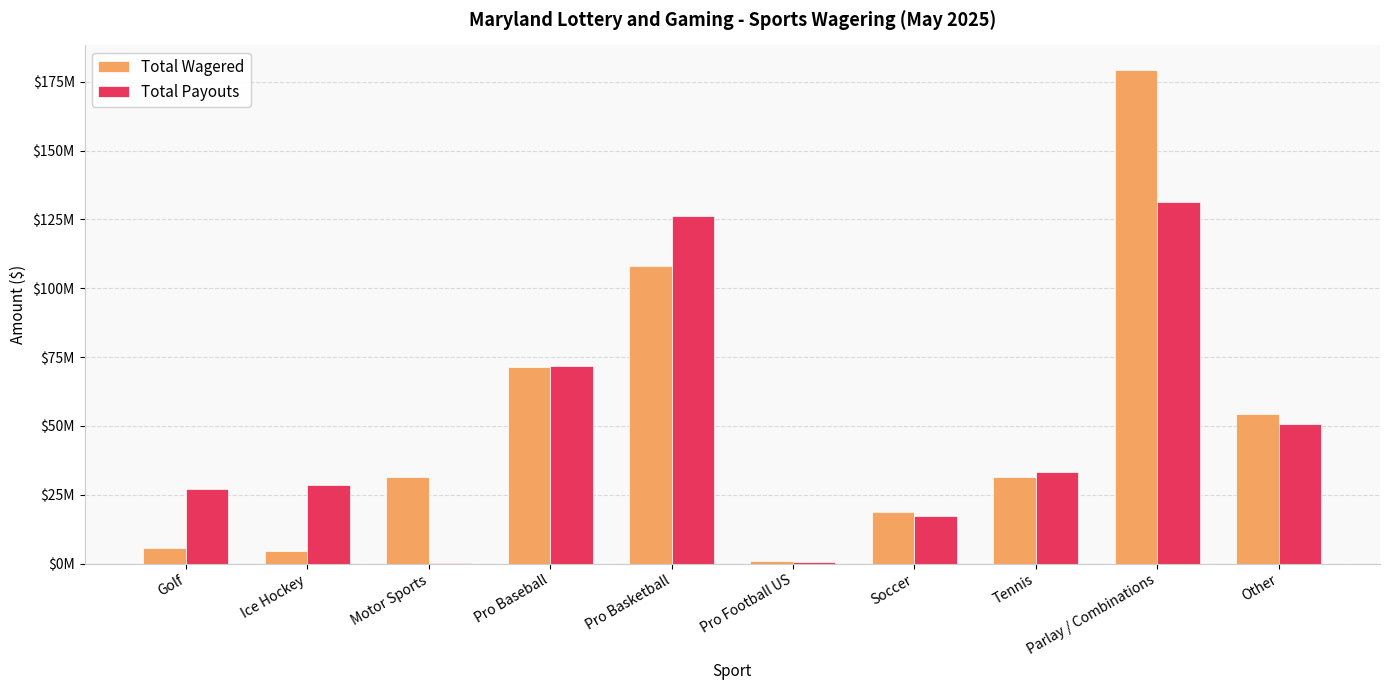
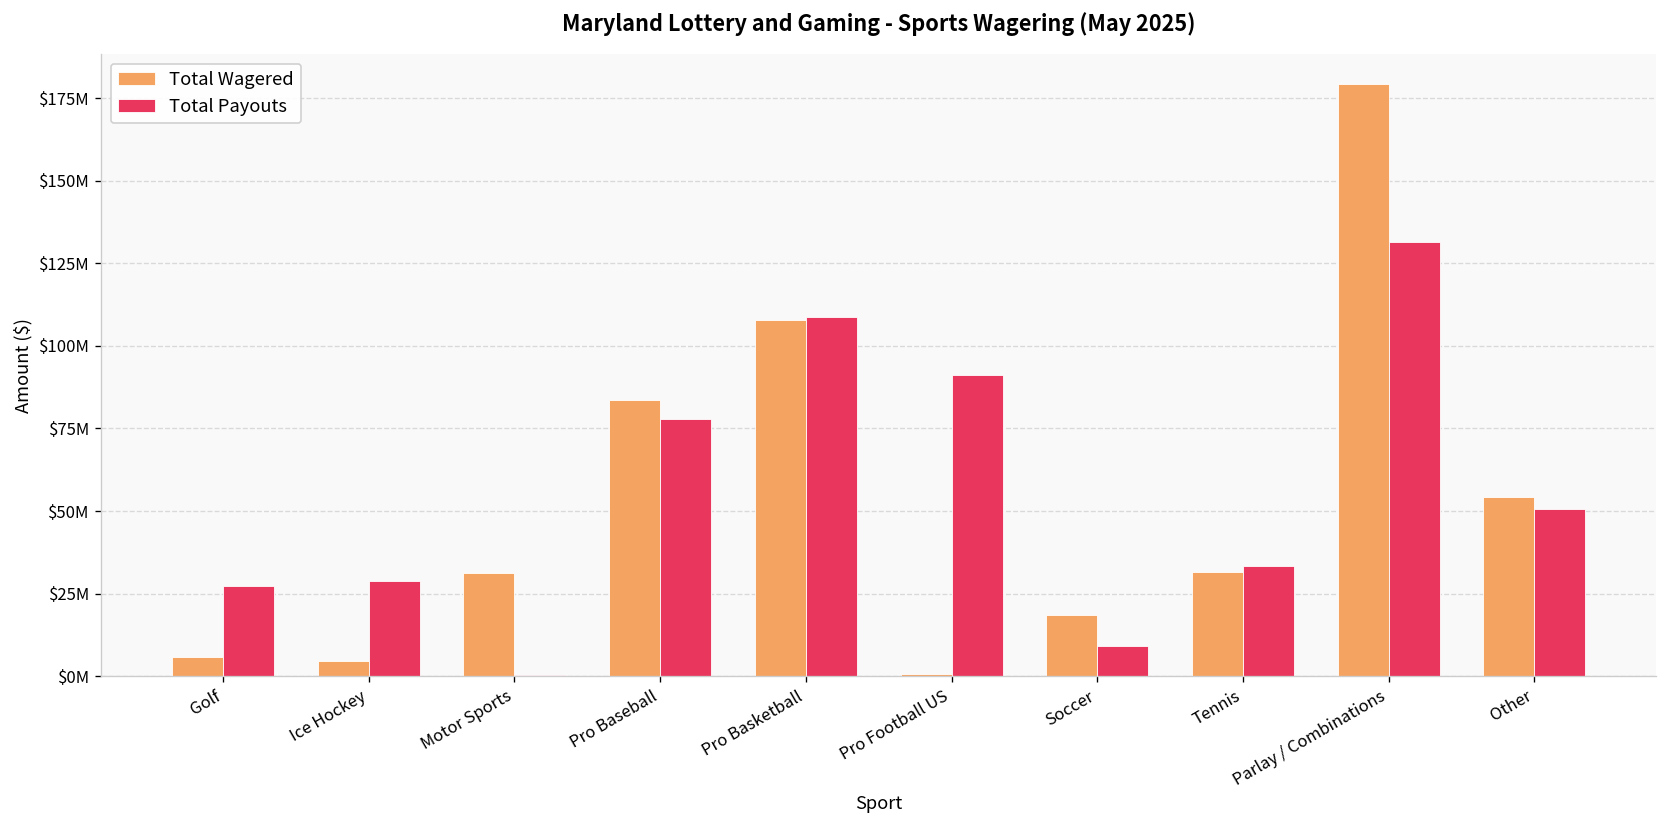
  {
    "Total Wagered": {
      "Golf": "$6000000",
      "Ice Hockey": "$4000000",
      "Motor Sports": "$31000000",
-     "Pro Baseball": "$71000000",
+     "Pro Baseball": "$83000000",
      "Pro Basketball": "$108000000",
      "Soccer": "$19000000",
      "Tennis": "$31000000",
      "Parlay / Combinations": "$179000000",
      "Other": "$54000000"
    },
    "Total Payouts": {
      "Golf": "$27000000",
      "Ice Hockey": "$29000000",
-     "Pro Baseball": "$72000000",
-     "Pro Basketball": "$126000000",
-     "Pro Football US": "$1000000",
-     "Soccer": "$17000000",
+     "Pro Baseball": "$78000000",
+     "Pro Basketball": "$109000000",
+     "Pro Football US": "$91000000",
+     "Soccer": "$9000000",
      "Tennis": "$33000000",
      "Parlay / Combinations": "$131000000",
      "Other": "$51000000"
    }
  }
